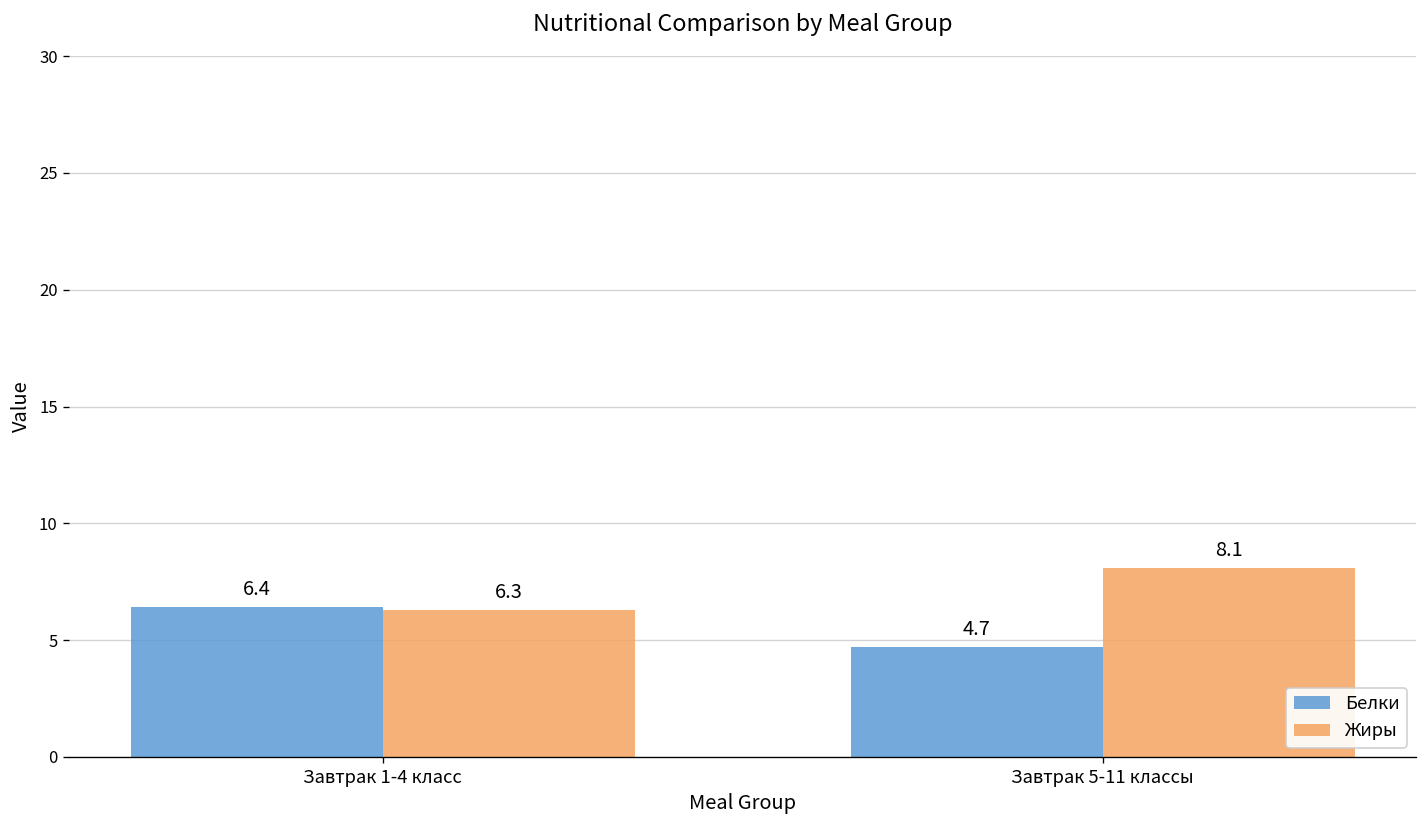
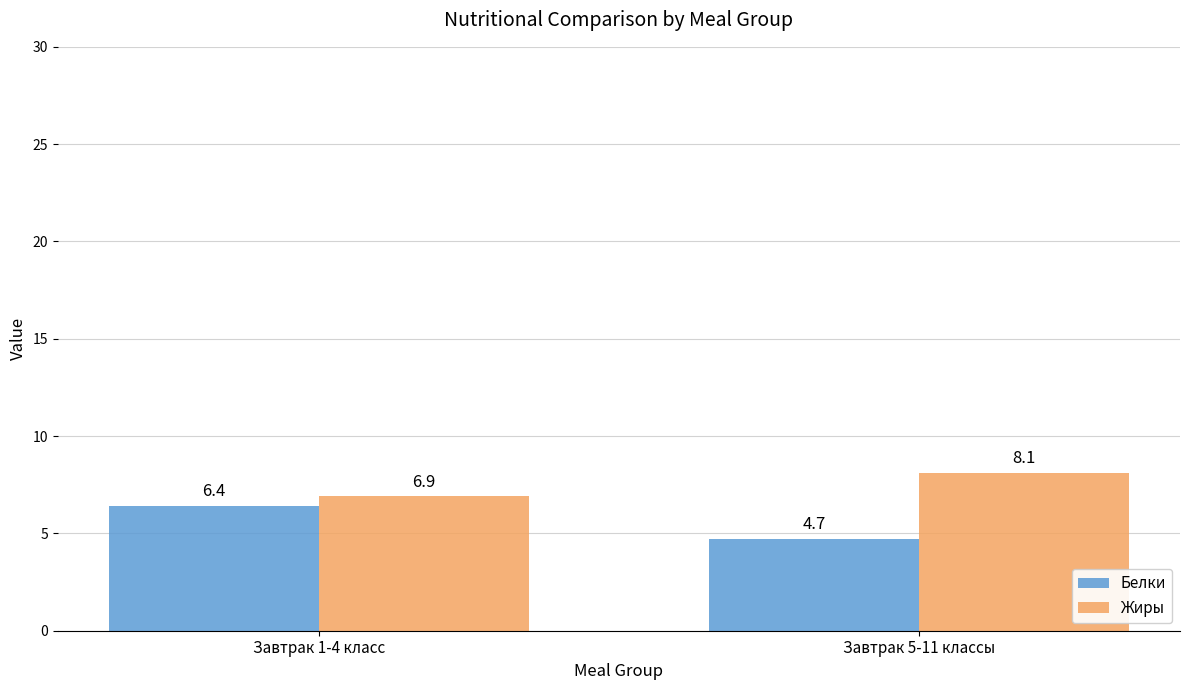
  {
    "Белки": {
      "Завтрак 1-4 класс": 6.4,
      "Завтрак 5-11 классы": 4.7
    },
    "Жиры": {
-     "Завтрак 1-4 класс": 6.3,
+     "Завтрак 1-4 класс": 6.9,
      "Завтрак 5-11 классы": 8.1
    }
  }
